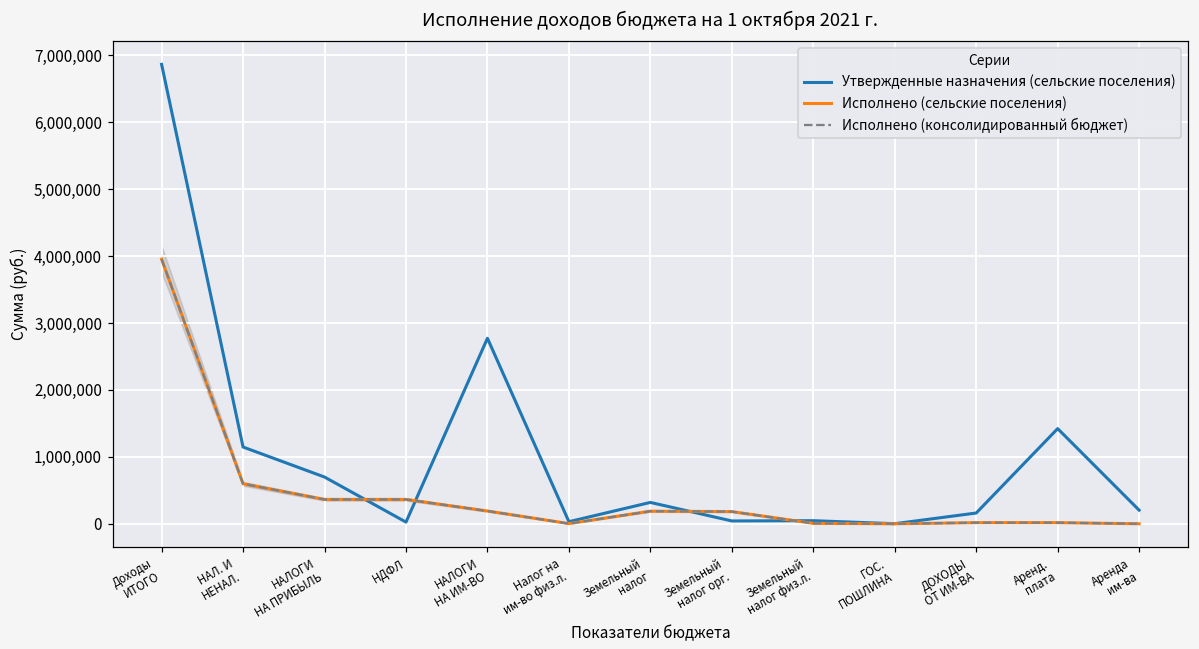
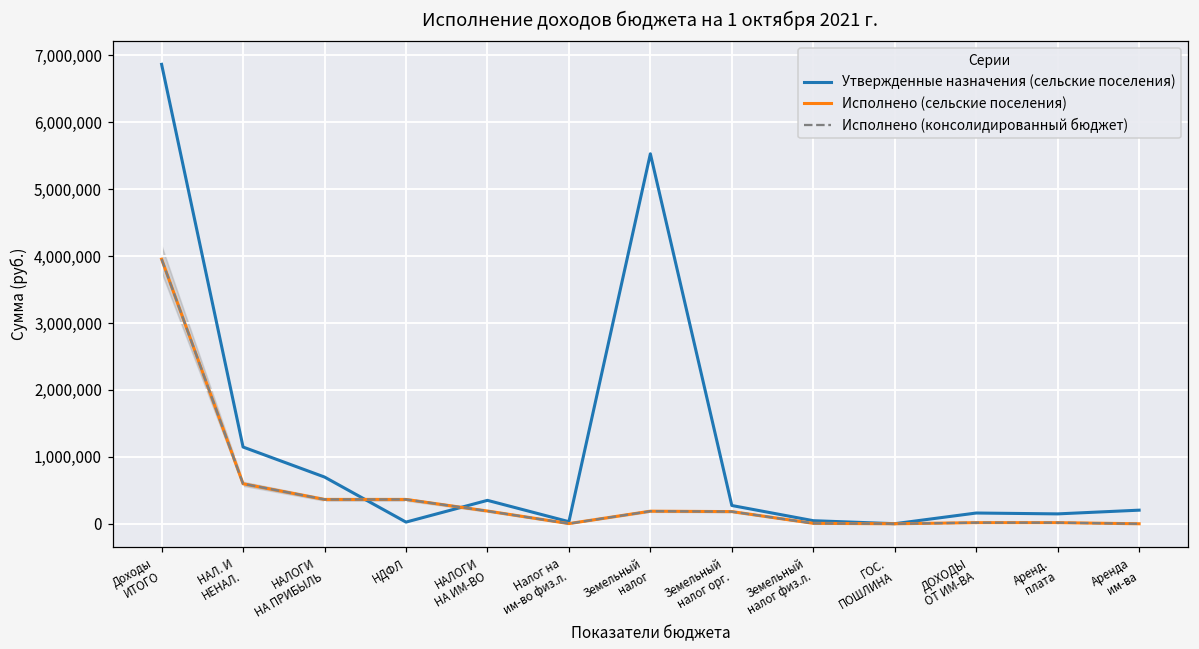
  {
    "Утвержденные назначения (сельские поселения)": {
      "Доходы ИТОГО": "6,900,000",
      "НАЛ. И НЕНАЛ.": "1,100,000",
      "НАЛОГИ НА ПРИБЫЛЬ": "700,000",
      "НДФЛ": "0",
-     "НАЛОГИ НА ИМ-ВО": "2,800,000",
-     "Земельный налог": "300,000",
-     "Земельный налог орг.": "0",
+     "НАЛОГИ НА ИМ-ВО": "400,000",
+     "Земельный налог": "5,500,000",
+     "Земельный налог орг.": "300,000",
      "ДОХОДЫ ОТ ИМ-ВА": "200,000",
-     "Аренд. плата": "1,400,000",
+     "Аренд. плата": "100,000",
      "Аренда им-ва": "200,000"
    }
  }
